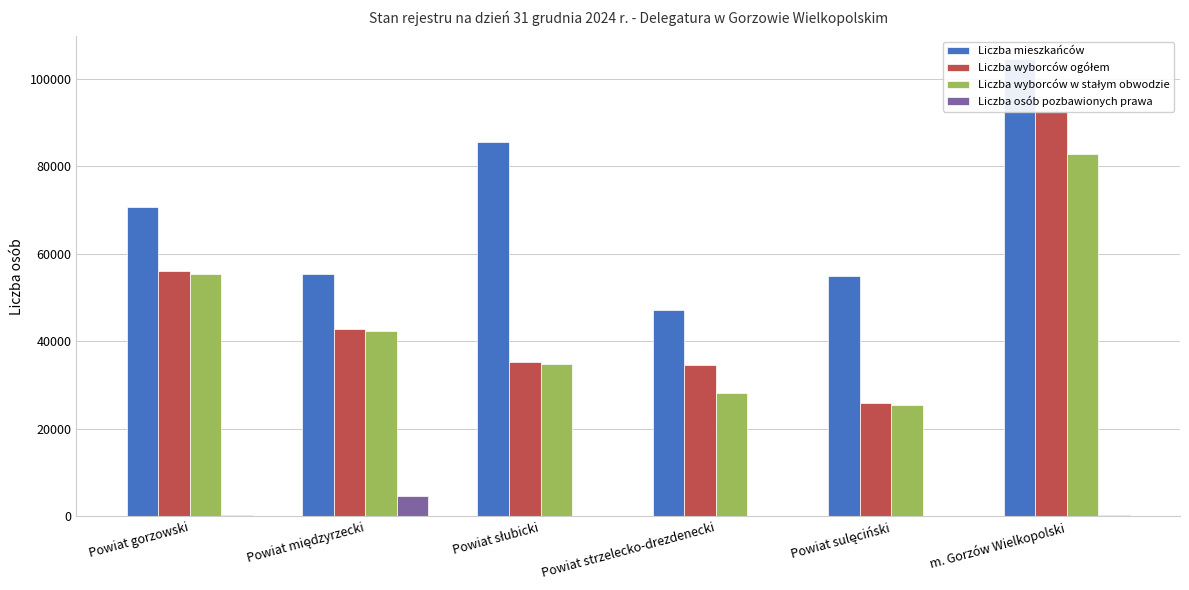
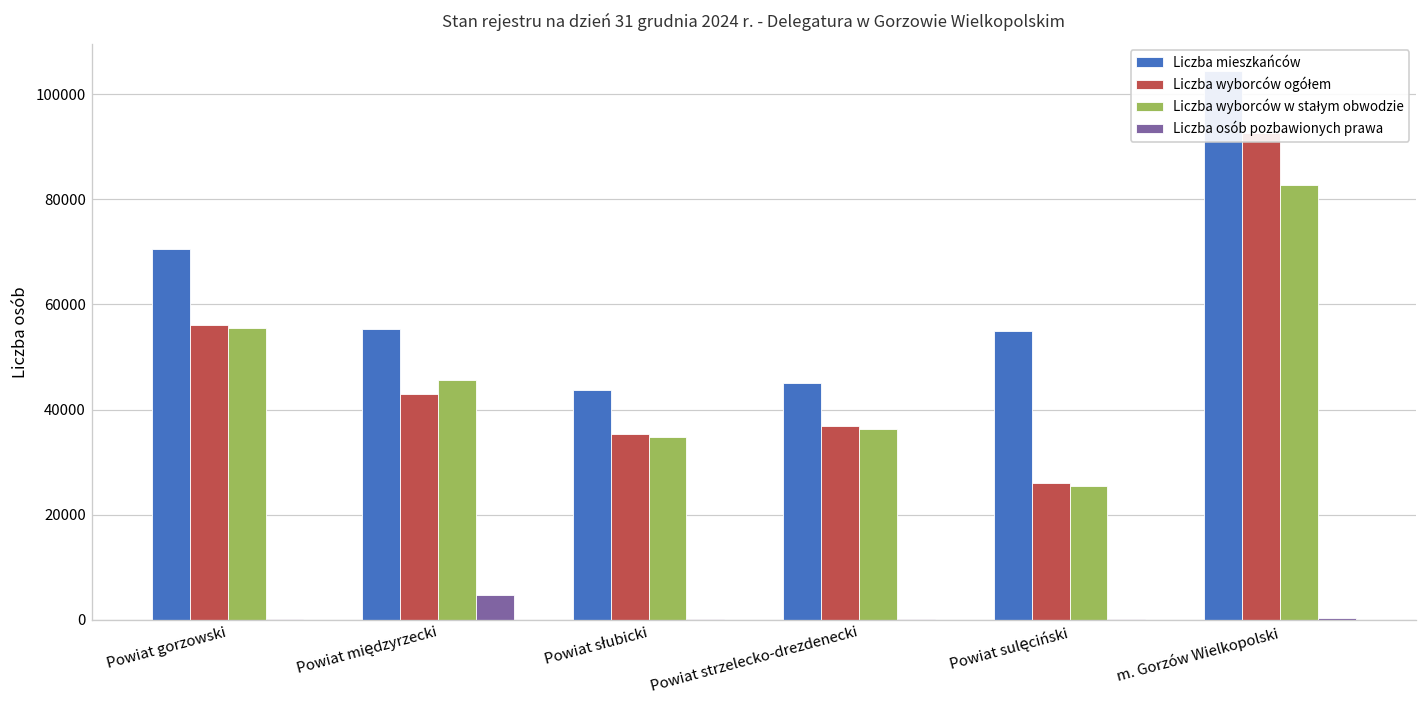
  {
    "Liczba mieszkańców": {
      "Powiat gorzowski": 71000,
      "Powiat międzyrzecki": 55000,
-     "Powiat słubicki": 85000,
-     "Powiat strzelecko-drezdenecki": 47000,
+     "Powiat słubicki": 44000,
+     "Powiat strzelecko-drezdenecki": 45000,
      "Powiat sulęciński": 55000
    },
    "Liczba wyborców ogółem": {
      "Powiat gorzowski": 56000,
      "Powiat międzyrzecki": 43000,
      "Powiat słubicki": 35000,
-     "Powiat strzelecko-drezdenecki": 35000,
+     "Powiat strzelecko-drezdenecki": 37000,
      "Powiat sulęciński": 26000
    },
    "Liczba wyborców w stałym obwodzie": {
      "Powiat gorzowski": 55000,
-     "Powiat międzyrzecki": 42000,
+     "Powiat międzyrzecki": 46000,
      "Powiat słubicki": 35000,
-     "Powiat strzelecko-drezdenecki": 28000,
+     "Powiat strzelecko-drezdenecki": 36000,
      "Powiat sulęciński": 25000,
      "m. Gorzów Wielkopolski": 83000
    },
    "Liczba osób pozbawionych prawa": {
      "Powiat międzyrzecki": 5000
    }
  }
